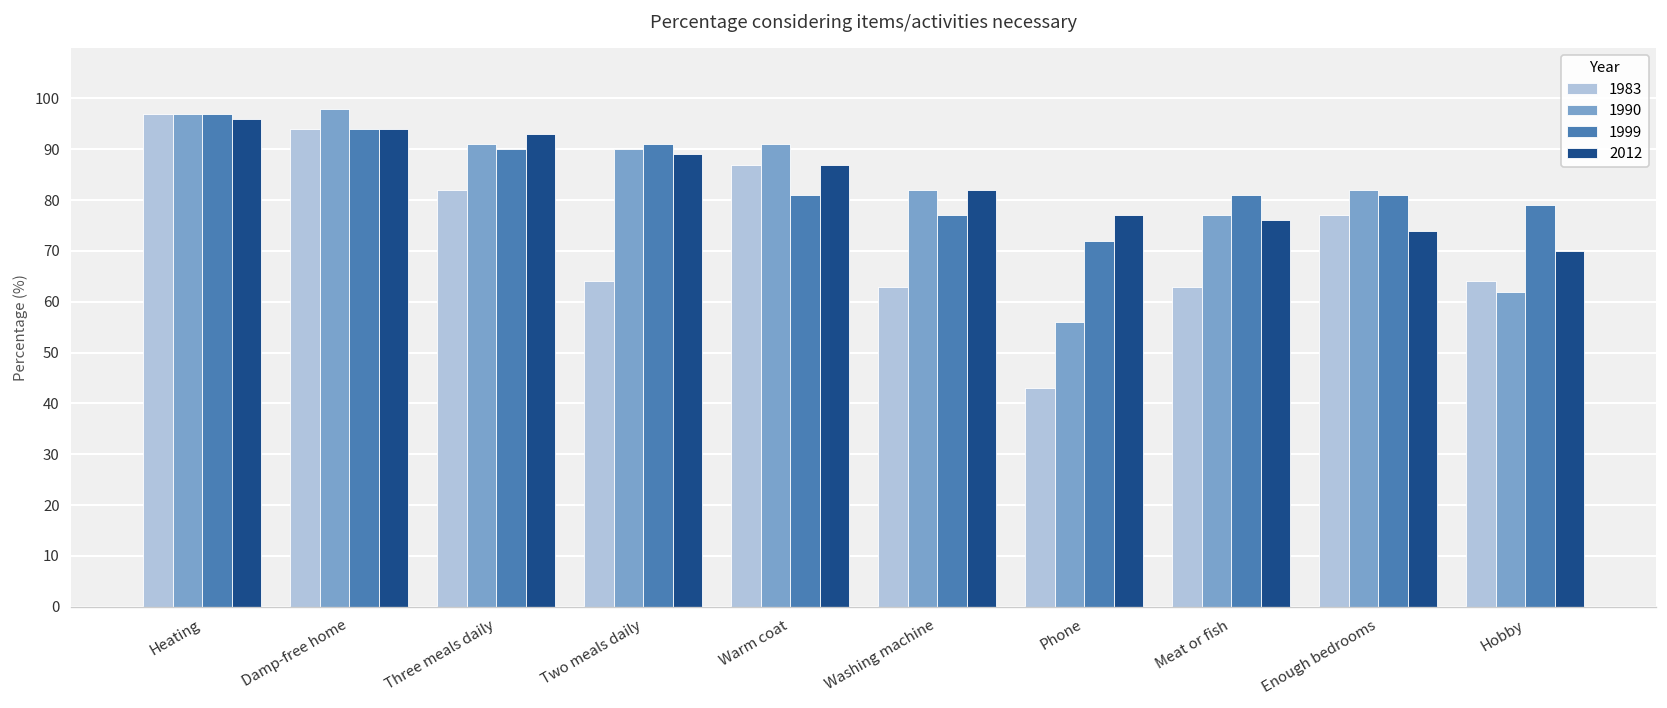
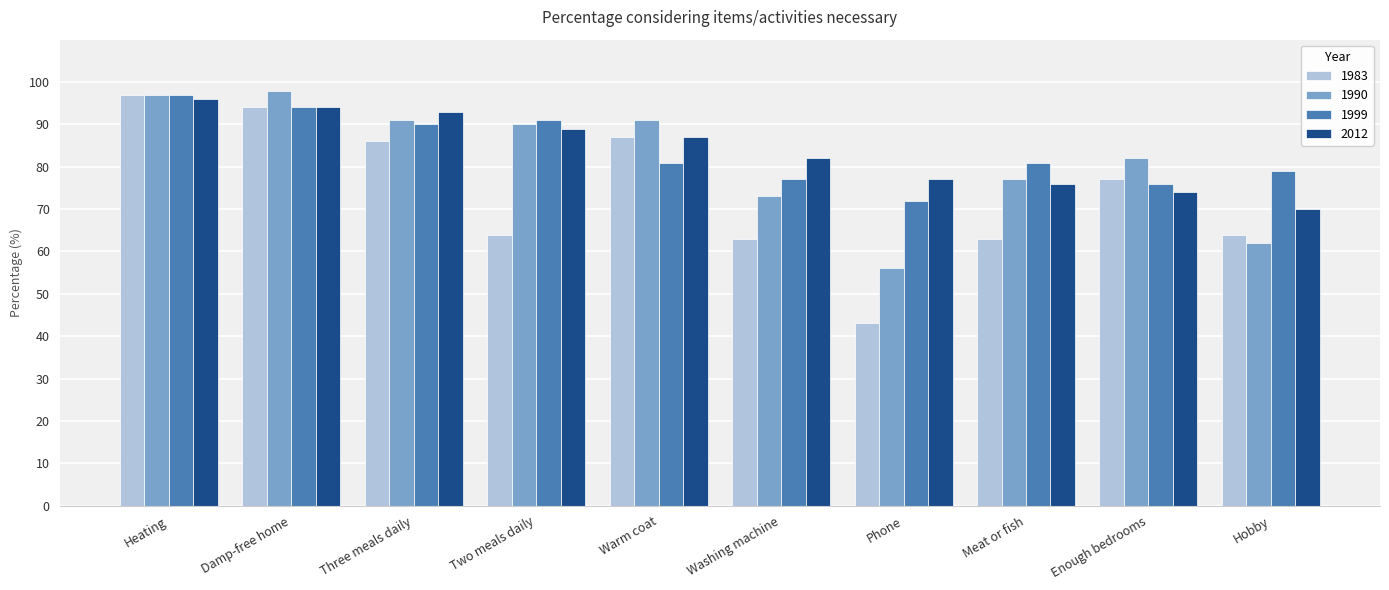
  {
    "1983": {
      "Heating": 97,
      "Damp-free home": 94,
-     "Three meals daily": 82,
+     "Three meals daily": 86,
      "Two meals daily": 64,
      "Warm coat": 87,
      "Washing machine": 63,
      "Phone": 43,
      "Meat or fish": 63,
      "Enough bedrooms": 77,
      "Hobby": 64
    },
    "1990": {
      "Heating": 97,
      "Damp-free home": 98,
      "Three meals daily": 91,
      "Two meals daily": 90,
      "Warm coat": 91,
-     "Washing machine": 82,
+     "Washing machine": 73,
      "Phone": 56,
      "Meat or fish": 77,
      "Enough bedrooms": 82,
      "Hobby": 62
    },
    "1999": {
      "Heating": 97,
      "Damp-free home": 94,
      "Three meals daily": 90,
      "Two meals daily": 91,
      "Warm coat": 81,
      "Washing machine": 77,
      "Phone": 72,
      "Meat or fish": 81,
-     "Enough bedrooms": 81,
+     "Enough bedrooms": 76,
      "Hobby": 79
    },
    "2012": {
      "Heating": 96,
      "Damp-free home": 94,
      "Three meals daily": 93,
      "Two meals daily": 89,
      "Warm coat": 87,
      "Washing machine": 82,
      "Phone": 77,
      "Meat or fish": 76,
      "Enough bedrooms": 74,
      "Hobby": 70
    }
  }
